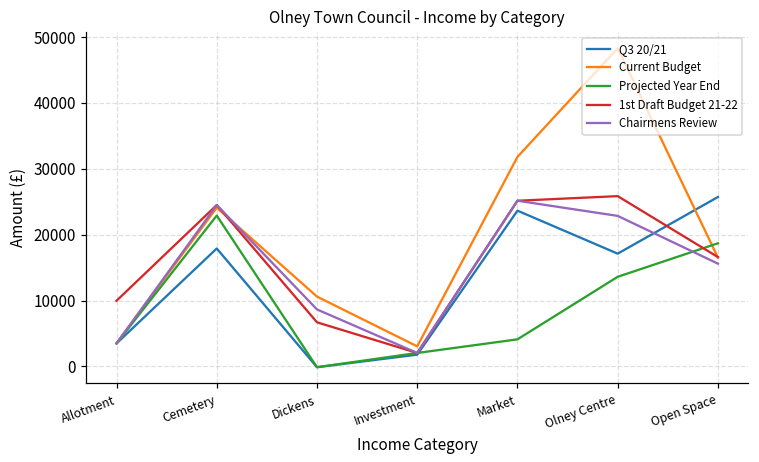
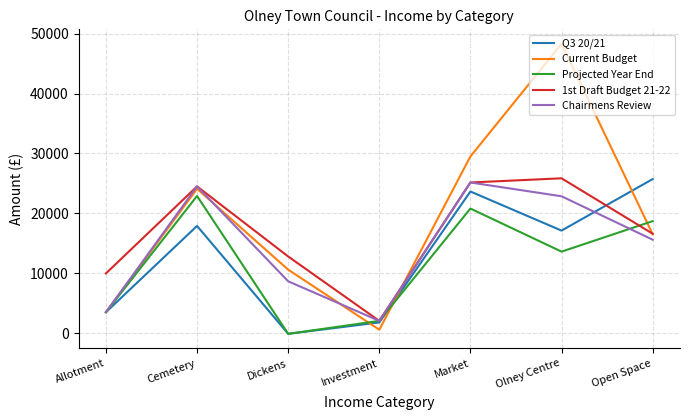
  {
    "Q3 20/21": {
      "Cemetery": 18000,
      "Market": 24000,
      "Olney Centre": 17000,
      "Open Space": 26000
    },
    "Current Budget": {
      "Dickens": 11000,
-     "Investment": 3000,
-     "Market": 32000
+     "Investment": 1000,
+     "Market": 30000
    },
    "Projected Year End": {
      "Cemetery": 23000,
-     "Market": 4000,
+     "Market": 21000,
      "Olney Centre": 14000,
      "Open Space": 19000
    },
    "1st Draft Budget 21-22": {
      "Allotment": 10000,
-     "Dickens": 7000,
+     "Dickens": 13000,
      "Olney Centre": 26000
    },
    "Chairmens Review": {
      "Dickens": 9000,
      "Olney Centre": 23000,
      "Open Space": 16000
    }
  }
